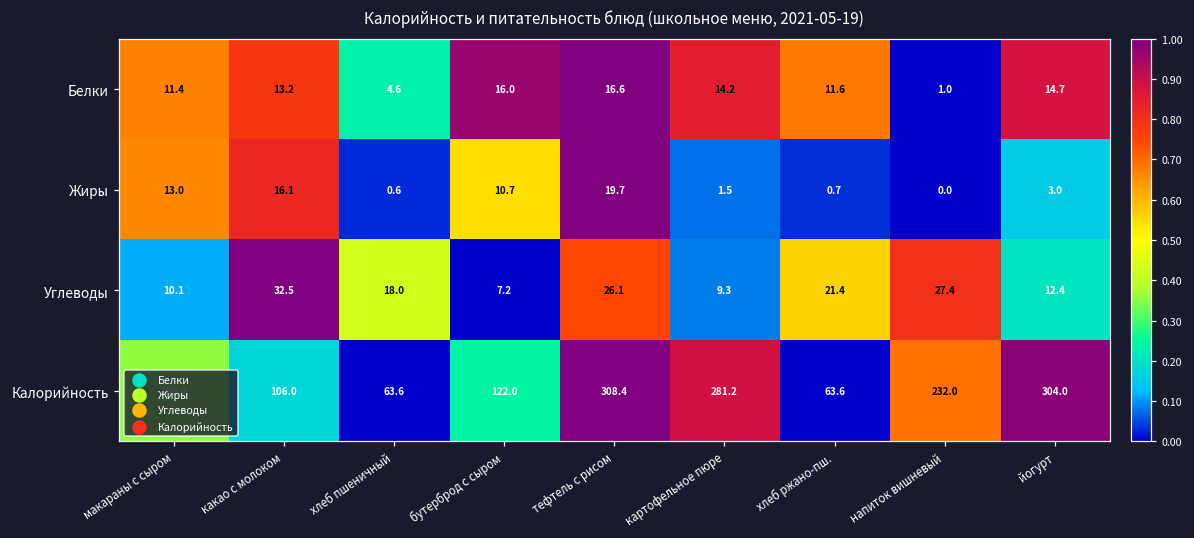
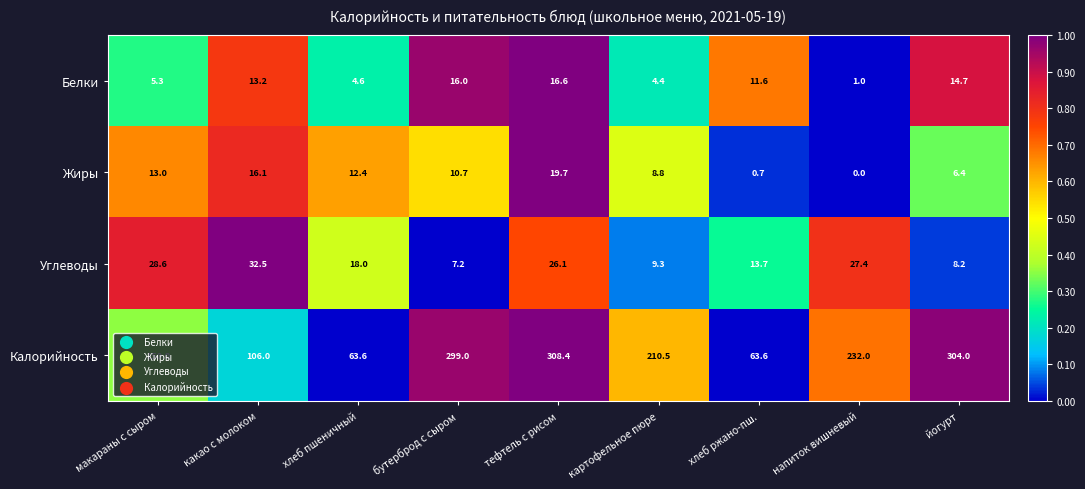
  {
    "Белки": {
-     "макараны с сыром": 11.4,
+     "макараны с сыром": 5.3,
      "какао с молоком": 13.2,
      "хлеб пшеничный": 4.6,
      "бутерброд с сыром": 16.0,
      "тефтель с рисом": 16.6,
-     "картофельное пюре": 14.2,
+     "картофельное пюре": 4.4,
      "хлеб ржано-пш.": 11.6,
      "напиток вишневый": 1.0,
      "йогурт": 14.7
    },
    "Жиры": {
      "макараны с сыром": 13.0,
      "какао с молоком": 16.1,
-     "хлеб пшеничный": 0.6,
+     "хлеб пшеничный": 12.4,
      "бутерброд с сыром": 10.7,
      "тефтель с рисом": 19.7,
-     "картофельное пюре": 1.5,
+     "картофельное пюре": 8.8,
      "хлеб ржано-пш.": 0.7,
      "напиток вишневый": 0.0,
-     "йогурт": 3.0
+     "йогурт": 6.4
    },
    "Углеводы": {
-     "макараны с сыром": 10.1,
+     "макараны с сыром": 28.6,
      "какао с молоком": 32.5,
      "хлеб пшеничный": 18.0,
      "бутерброд с сыром": 7.2,
      "тефтель с рисом": 26.1,
      "картофельное пюре": 9.3,
-     "хлеб ржано-пш.": 21.4,
+     "хлеб ржано-пш.": 13.7,
      "напиток вишневый": 27.4,
-     "йогурт": 12.4
+     "йогурт": 8.2
    },
    "Калорийность": {
      "какао с молоком": 106.0,
      "хлеб пшеничный": 63.6,
-     "бутерброд с сыром": 122.0,
+     "бутерброд с сыром": 299.0,
      "тефтель с рисом": 308.4,
-     "картофельное пюре": 281.2,
+     "картофельное пюре": 210.5,
      "хлеб ржано-пш.": 63.6,
      "напиток вишневый": 232.0,
      "йогурт": 304.0
    }
  }
